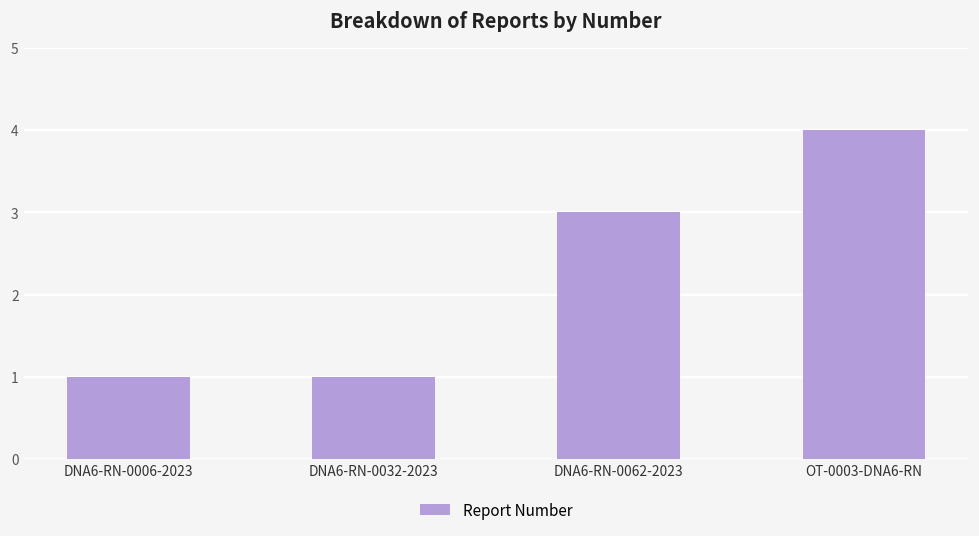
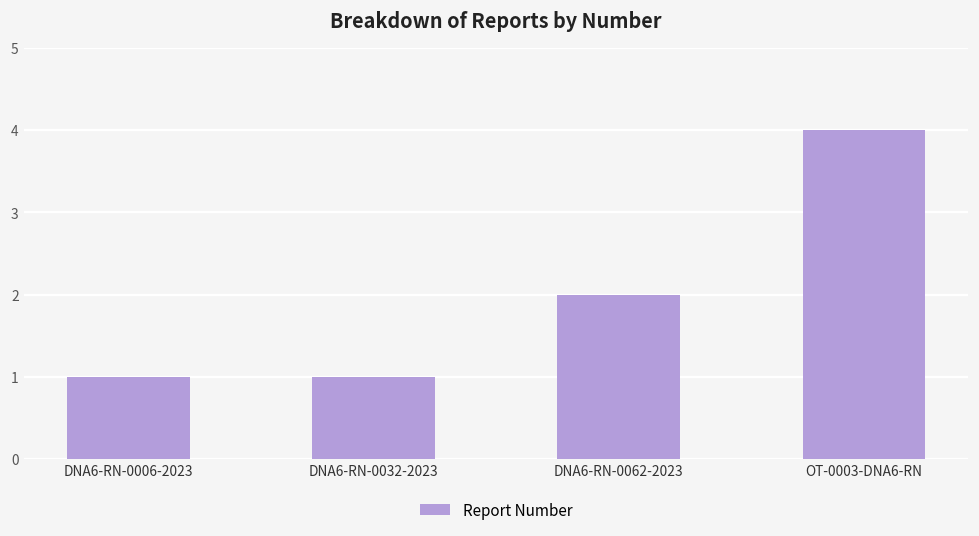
  {
    "DNA6-RN-0006-2023": 1,
    "DNA6-RN-0032-2023": 1,
-   "DNA6-RN-0062-2023": 3,
+   "DNA6-RN-0062-2023": 2,
    "OT-0003-DNA6-RN": 4
  }
